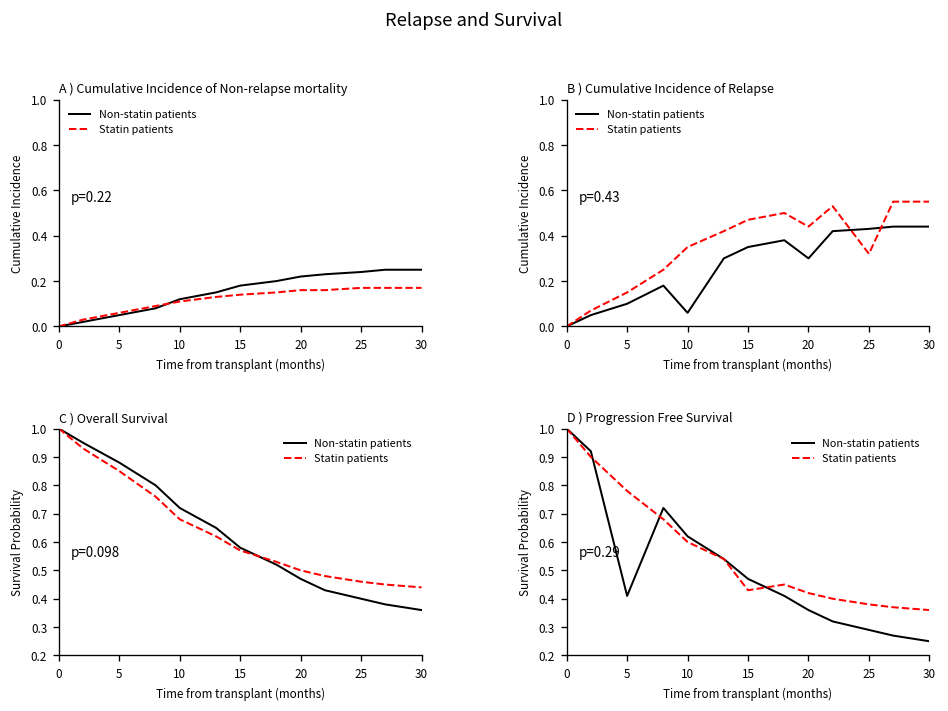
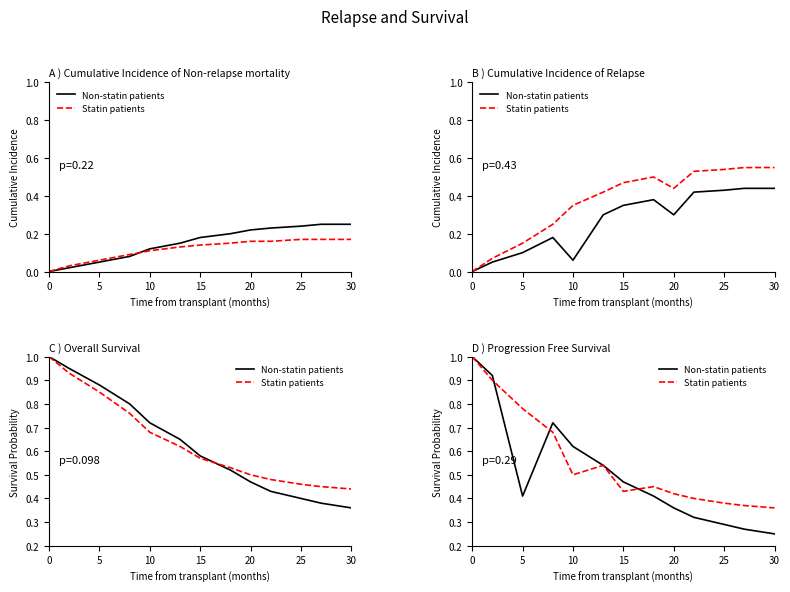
  {
    "A ) Cumulative Incidence of Non-relapse mortality": {
      "Non-statin patients": {
        "15": 0.18,
        "20": 0.22,
        "25": 0.24,
        "30": 0.25
      },
      "Statin patients": {
        "15": 0.14,
        "20": 0.16,
        "25": 0.17,
        "30": 0.17
      }
    },
    "B ) Cumulative Incidence of Relapse": {
      "Non-statin patients": {
        "5": 0.10,
        "10": 0.06,
        "15": 0.35,
        "20": 0.30,
        "25": 0.43,
        "30": 0.44
      },
      "Statin patients": {
        "5": 0.15,
        "10": 0.35,
        "15": 0.47,
        "20": 0.44,
-       "25": 0.32,
+       "25": 0.54,
        "30": 0.55
      }
    },
    "C ) Overall Survival": {
      "Non-statin patients": {
        "5": 0.88,
        "10": 0.72,
        "20": 0.47,
        "25": 0.40,
        "30": 0.36
      },
      "Statin patients": {
        "5": 0.85,
        "10": 0.68,
        "20": 0.50,
        "25": 0.46,
        "30": 0.44
      }
    },
    "D ) Progression Free Survival": {
      "Non-statin patients": {
        "5": 0.4,
        "10": 0.62,
        "15": 0.47,
        "20": 0.36,
        "25": 0.3,
        "30": 0.25
      },
      "Statin patients": {
        "5": 0.78,
-       "10": 0.6,
+       "10": 0.5,
        "15": 0.43,
        "20": 0.42,
        "25": 0.38,
        "30": 0.36
      }
    }
  }
